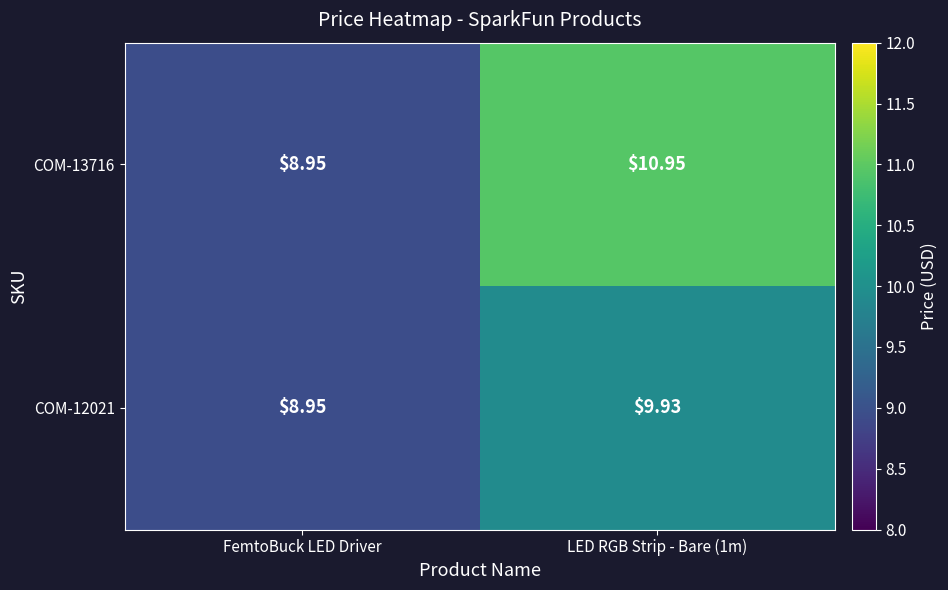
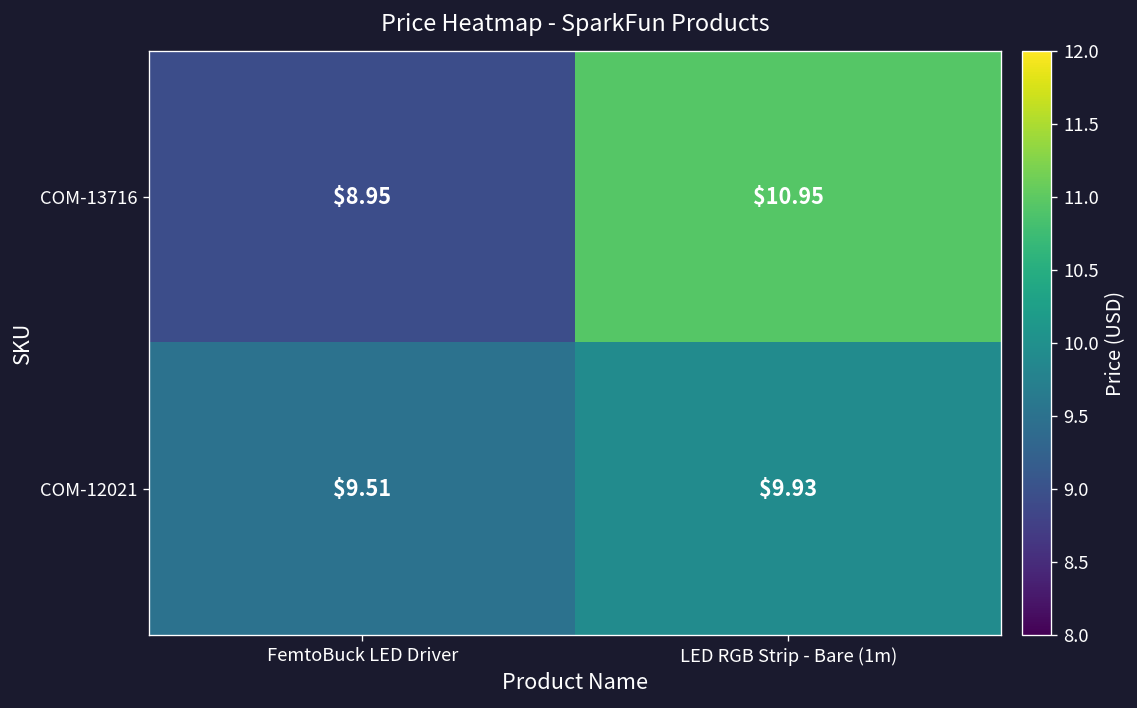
  {
    "COM-13716": {
      "FemtoBuck LED Driver": "$8.95",
      "LED RGB Strip - Bare (1m)": "$10.95"
    },
    "COM-12021": {
-     "FemtoBuck LED Driver": "$8.95",
+     "FemtoBuck LED Driver": "$9.51",
      "LED RGB Strip - Bare (1m)": "$9.93"
    }
  }
